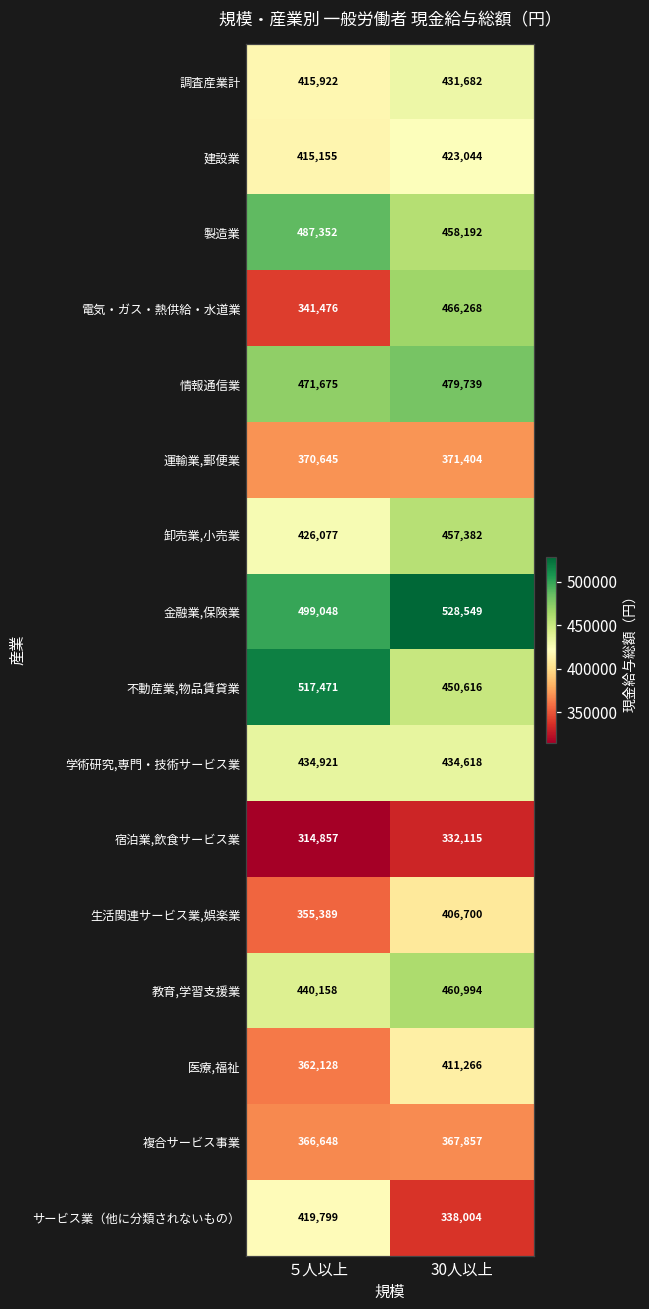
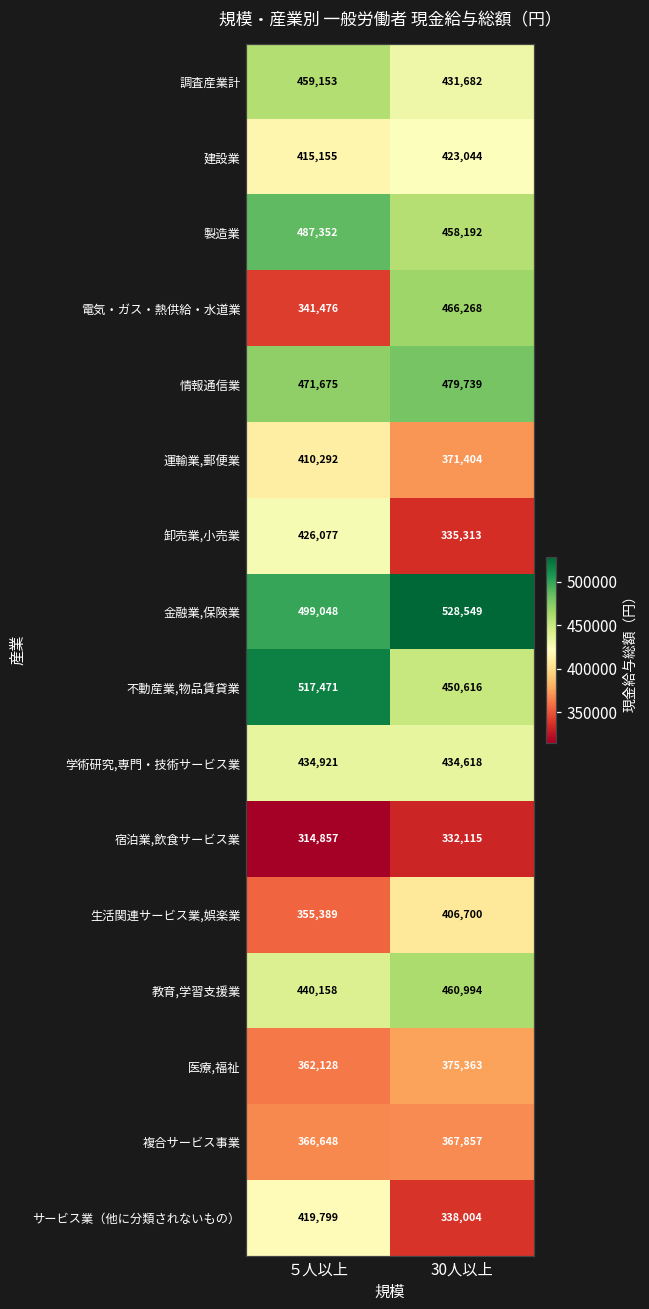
  {
    "調査産業計": {
-     "５人以上": "415,922",
+     "５人以上": "459,153",
      "30人以上": "431,682"
    },
    "建設業": {
      "５人以上": "415,155",
      "30人以上": "423,044"
    },
    "製造業": {
      "５人以上": "487,352",
      "30人以上": "458,192"
    },
    "電気・ガス・熱供給・水道業": {
      "５人以上": "341,476",
      "30人以上": "466,268"
    },
    "情報通信業": {
      "５人以上": "471,675",
      "30人以上": "479,739"
    },
    "運輸業,郵便業": {
-     "５人以上": "370,645",
+     "５人以上": "410,292",
      "30人以上": "371,404"
    },
    "卸売業,小売業": {
      "５人以上": "426,077",
-     "30人以上": "457,382"
+     "30人以上": "335,313"
    },
    "金融業,保険業": {
      "５人以上": "499,048",
      "30人以上": "528,549"
    },
    "不動産業,物品賃貸業": {
      "５人以上": "517,471",
      "30人以上": "450,616"
    },
    "学術研究,専門・技術サービス業": {
      "５人以上": "434,921",
      "30人以上": "434,618"
    },
    "宿泊業,飲食サービス業": {
      "５人以上": "314,857",
      "30人以上": "332,115"
    },
    "生活関連サービス業,娯楽業": {
      "５人以上": "355,389",
      "30人以上": "406,700"
    },
    "教育,学習支援業": {
      "５人以上": "440,158",
      "30人以上": "460,994"
    },
    "医療,福祉": {
      "５人以上": "362,128",
-     "30人以上": "411,266"
+     "30人以上": "375,363"
    },
    "複合サービス事業": {
      "５人以上": "366,648",
      "30人以上": "367,857"
    },
    "サービス業（他に分類されないもの）": {
      "５人以上": "419,799",
      "30人以上": "338,004"
    }
  }
